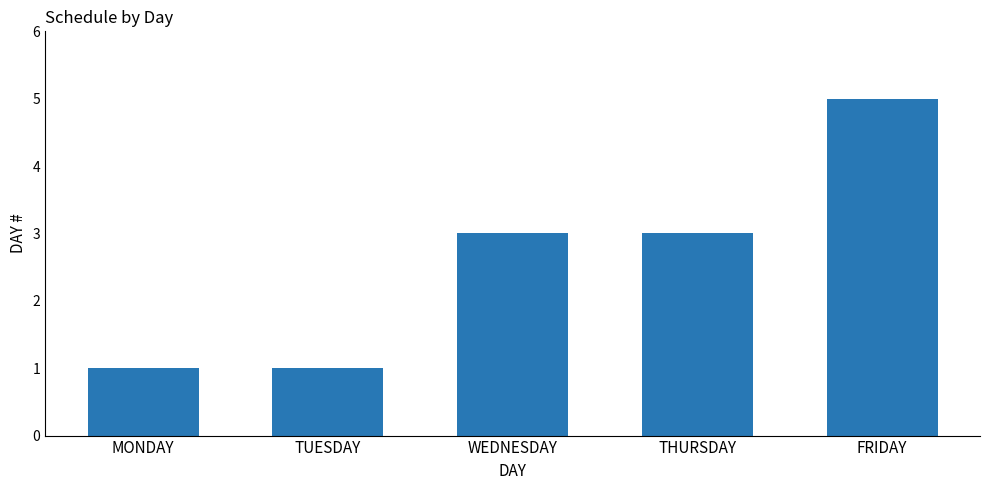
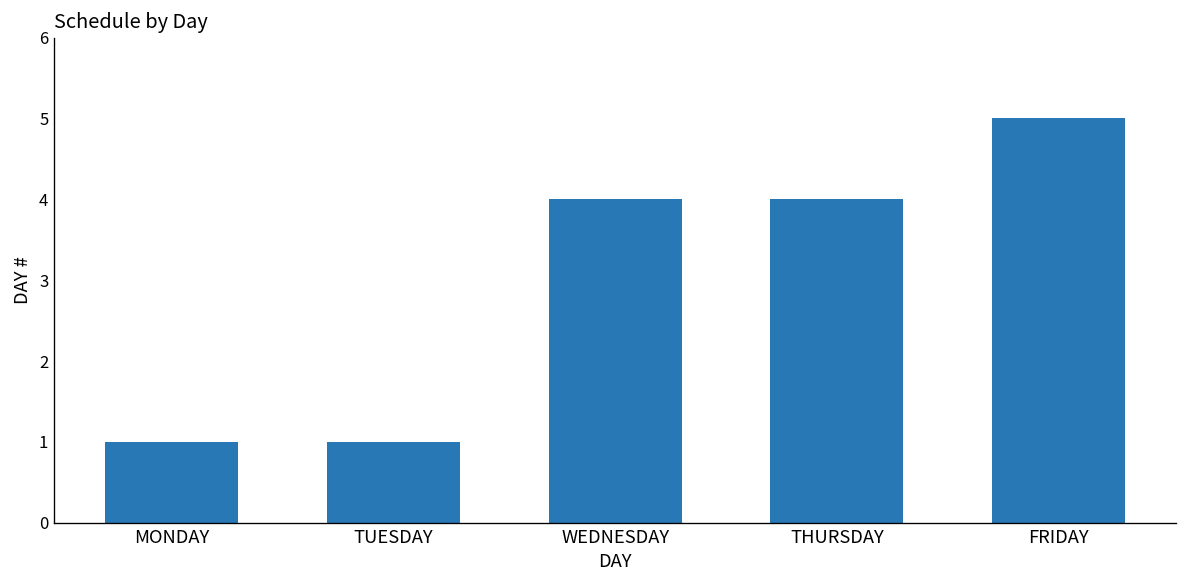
  {
    "MONDAY": 1,
    "TUESDAY": 1,
-   "WEDNESDAY": 3,
-   "THURSDAY": 3,
+   "WEDNESDAY": 4,
+   "THURSDAY": 4,
    "FRIDAY": 5
  }
